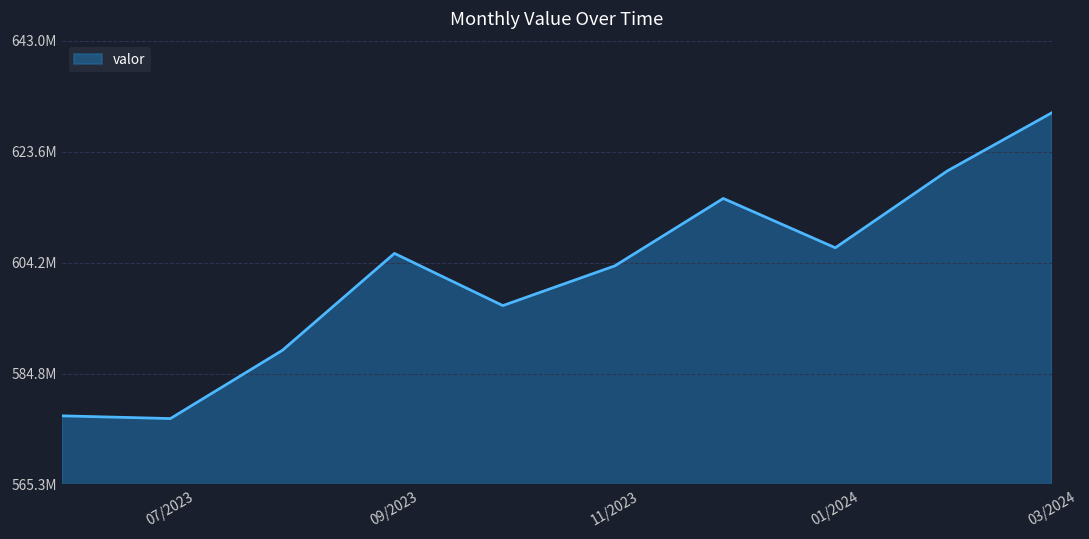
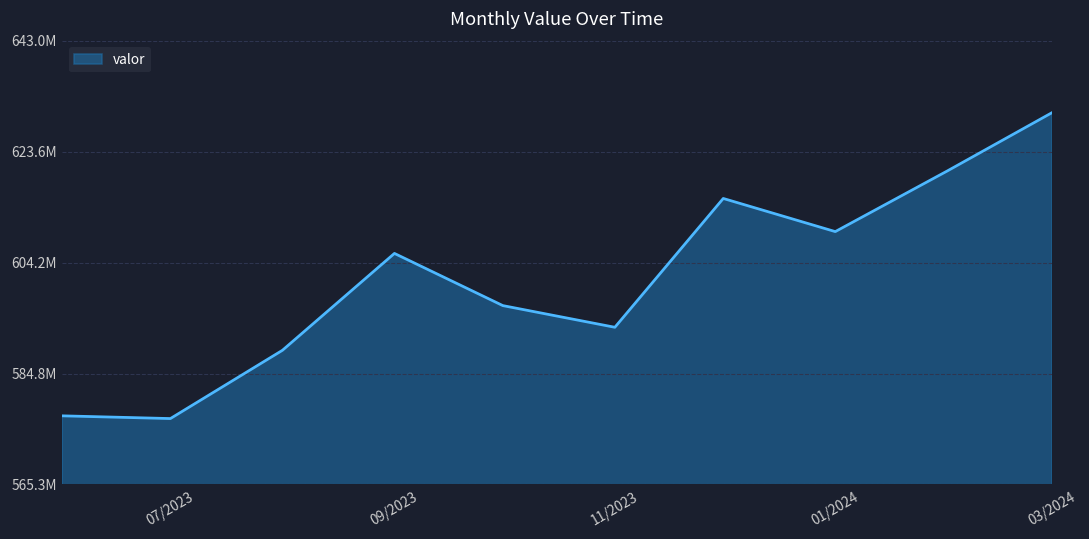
  {
    "07/2023": 577000000,
    "09/2023": 606000000,
-   "11/2023": 604000000,
-   "01/2024": 607000000,
+   "11/2023": 593000000,
+   "01/2024": 610000000,
    "03/2024": 630000000
  }
